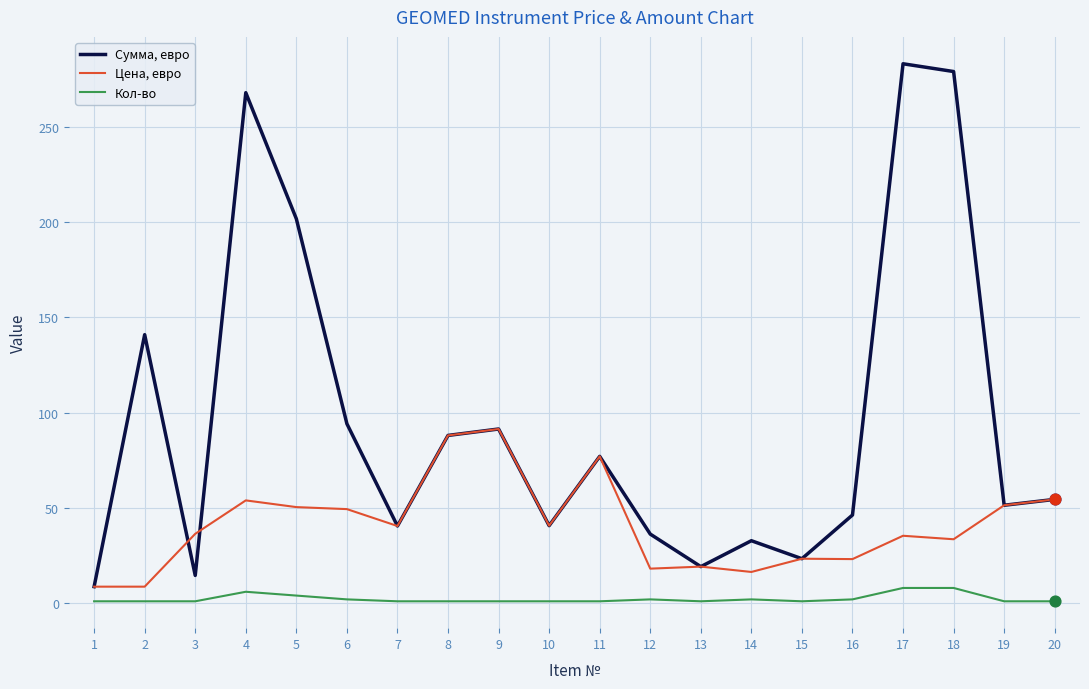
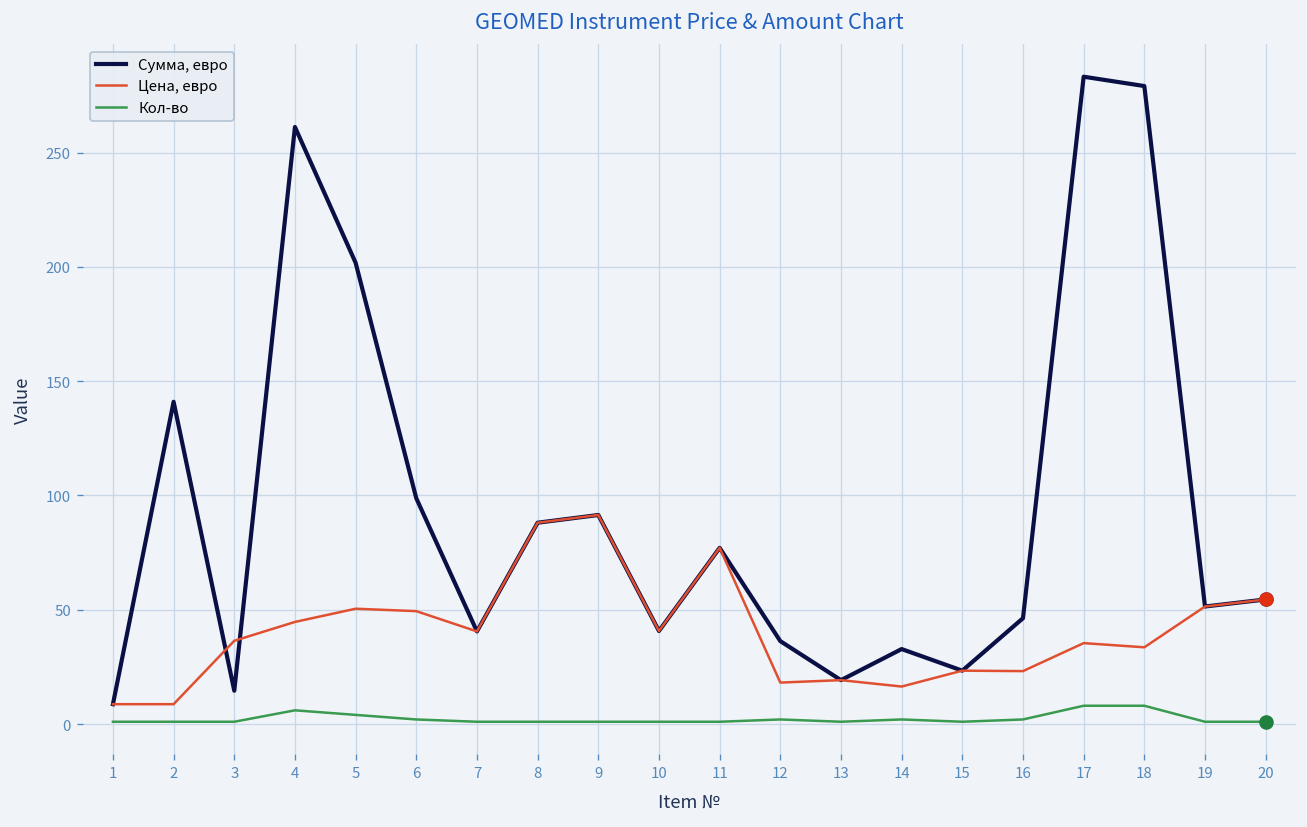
  {
    "Сумма, евро": {
      "2": 141,
      "3": 15,
-     "4": 268,
+     "4": 261,
      "5": 202,
-     "6": 94,
+     "6": 99,
      "12": 36,
      "14": 33,
      "16": 46,
      "17": 283,
      "18": 279
    },
    "Цена, евро": {
      "2": 9,
      "3": 36,
-     "4": 54,
+     "4": 45,
      "5": 50,
      "6": 49,
      "12": 18,
      "14": 16,
      "16": 23,
      "17": 35,
      "18": 34
    }
  }
